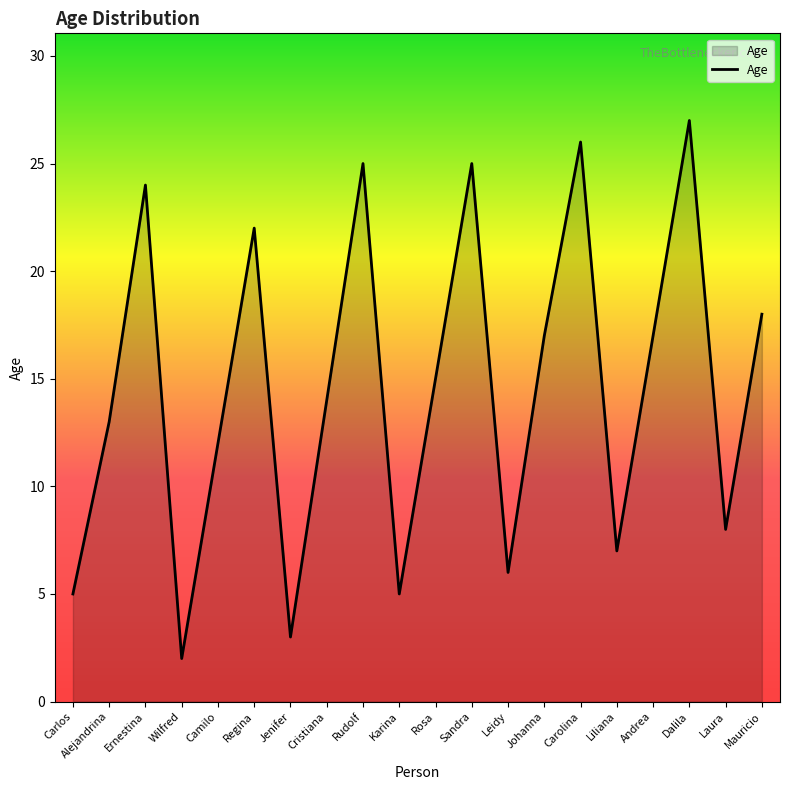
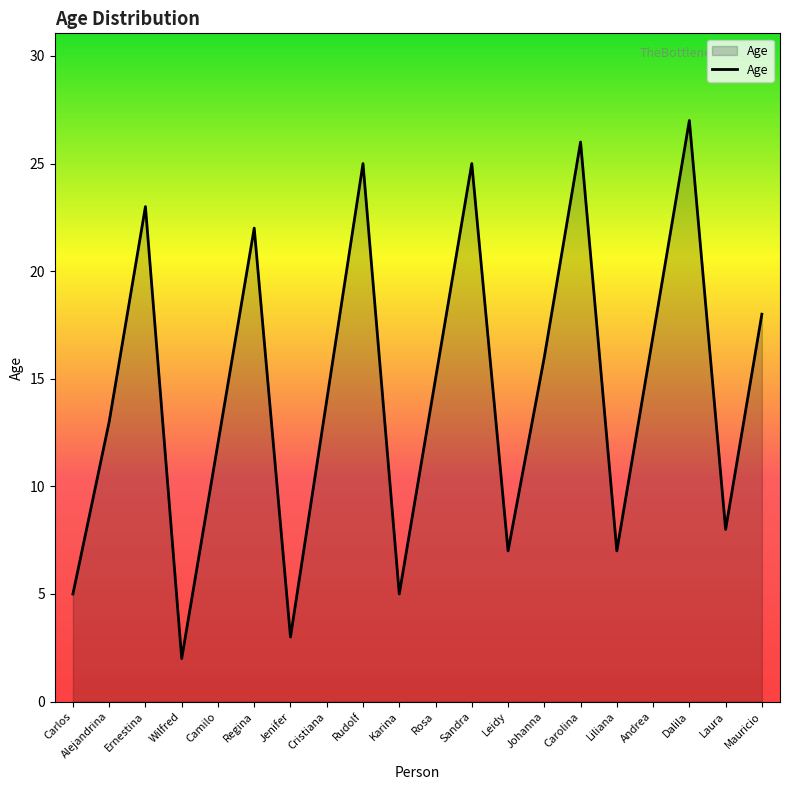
  {
    "Carlos": 5,
    "Alejandrina": 13,
-   "Ernestina": 24,
+   "Ernestina": 23,
    "Wilfred": 2,
    "Camilo": 12,
    "Regina": 22,
    "Jenifer": 3,
    "Cristiana": 14,
    "Rudolf": 25,
    "Karina": 5,
    "Rosa": 15,
    "Sandra": 25,
-   "Leidy": 6,
-   "Johanna": 17,
+   "Leidy": 7,
+   "Johanna": 16,
    "Carolina": 26,
    "Liliana": 7,
    "Andrea": 17,
    "Dalila": 27,
    "Laura": 8,
    "Mauricio": 18
  }
